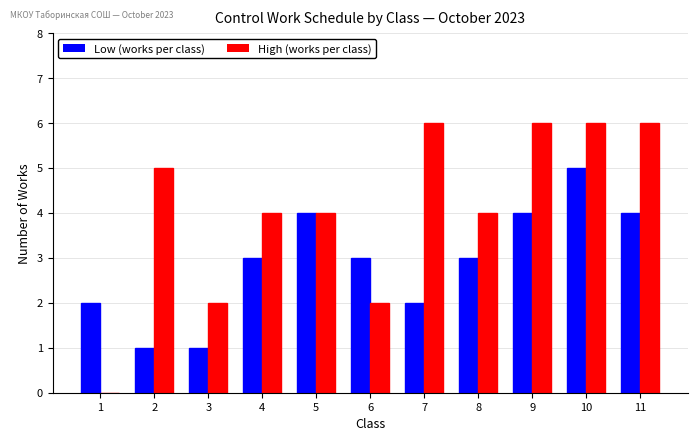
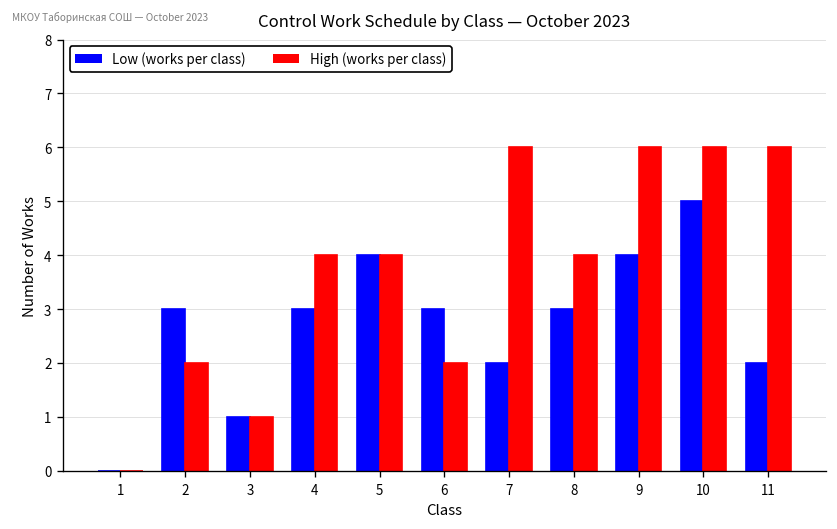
  {
    "Low (works per class)": {
-     "1": 2,
-     "2": 1,
+     "1": 0,
+     "2": 3,
      "3": 1,
      "4": 3,
      "5": 4,
      "6": 3,
      "7": 2,
      "8": 3,
      "9": 4,
      "10": 5,
-     "11": 4
+     "11": 2
    },
    "High (works per class)": {
      "1": 0,
-     "2": 5,
-     "3": 2,
+     "2": 2,
+     "3": 1,
      "4": 4,
      "5": 4,
      "6": 2,
      "7": 6,
      "8": 4,
      "9": 6,
      "10": 6,
      "11": 6
    }
  }
